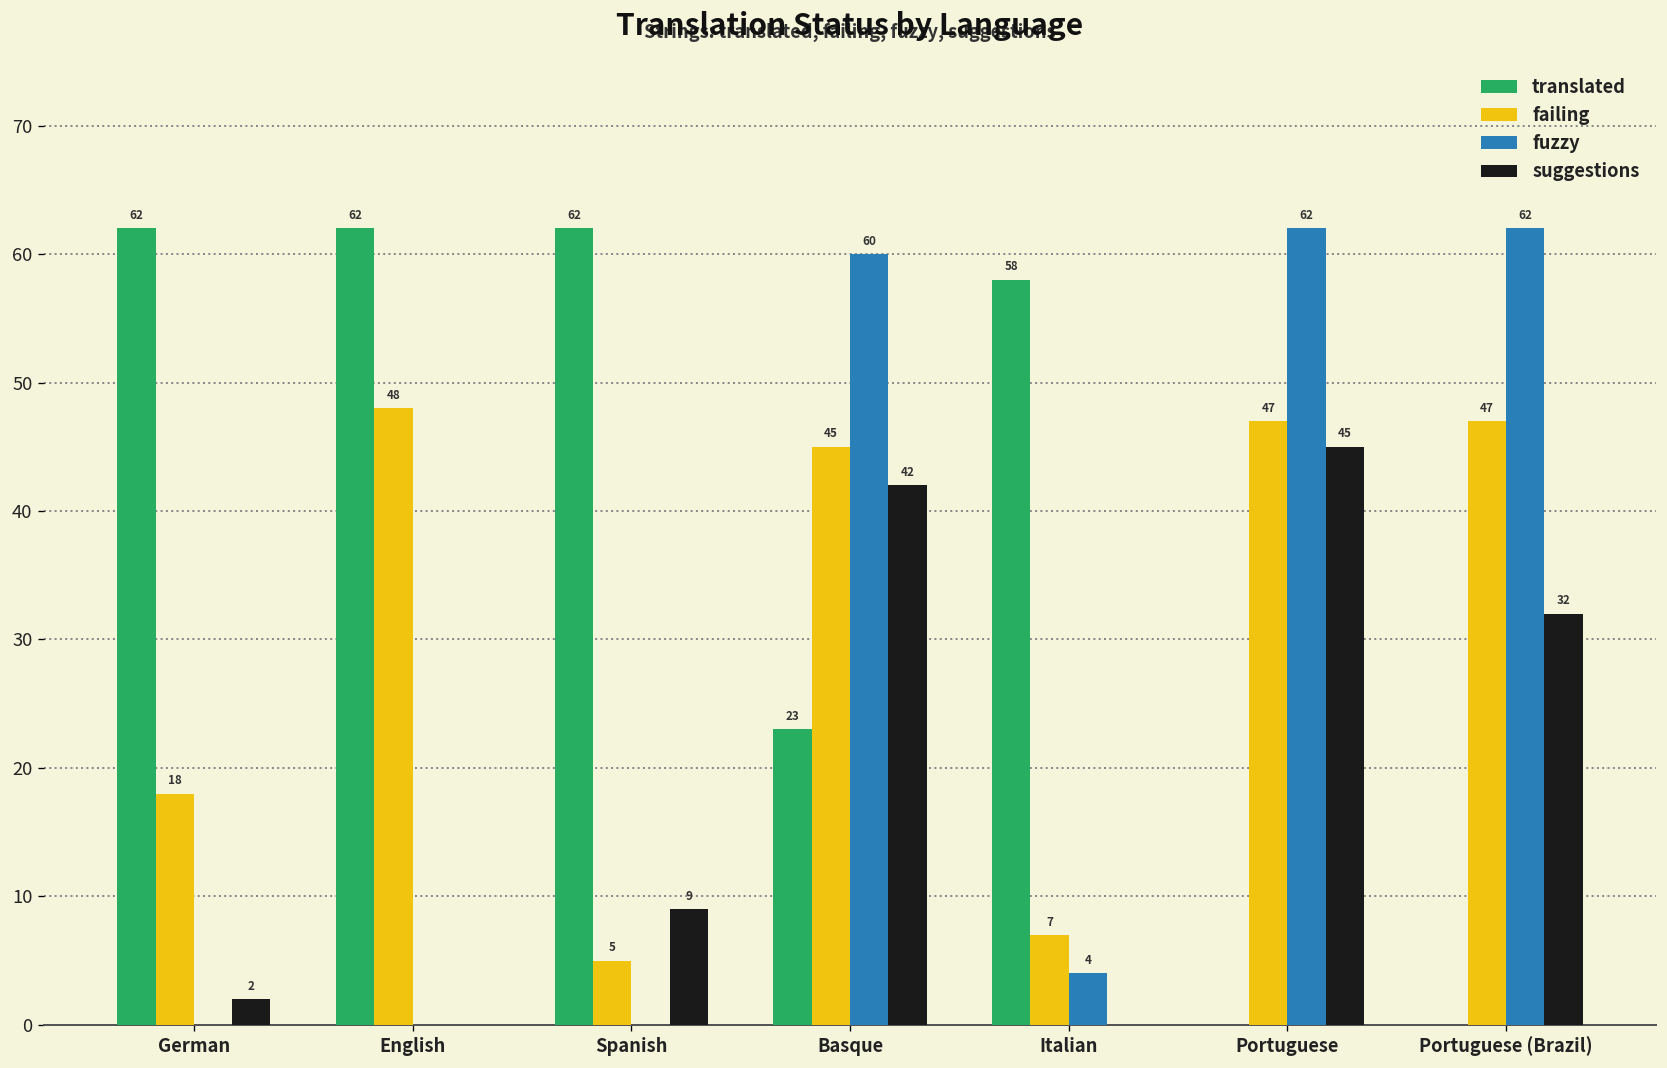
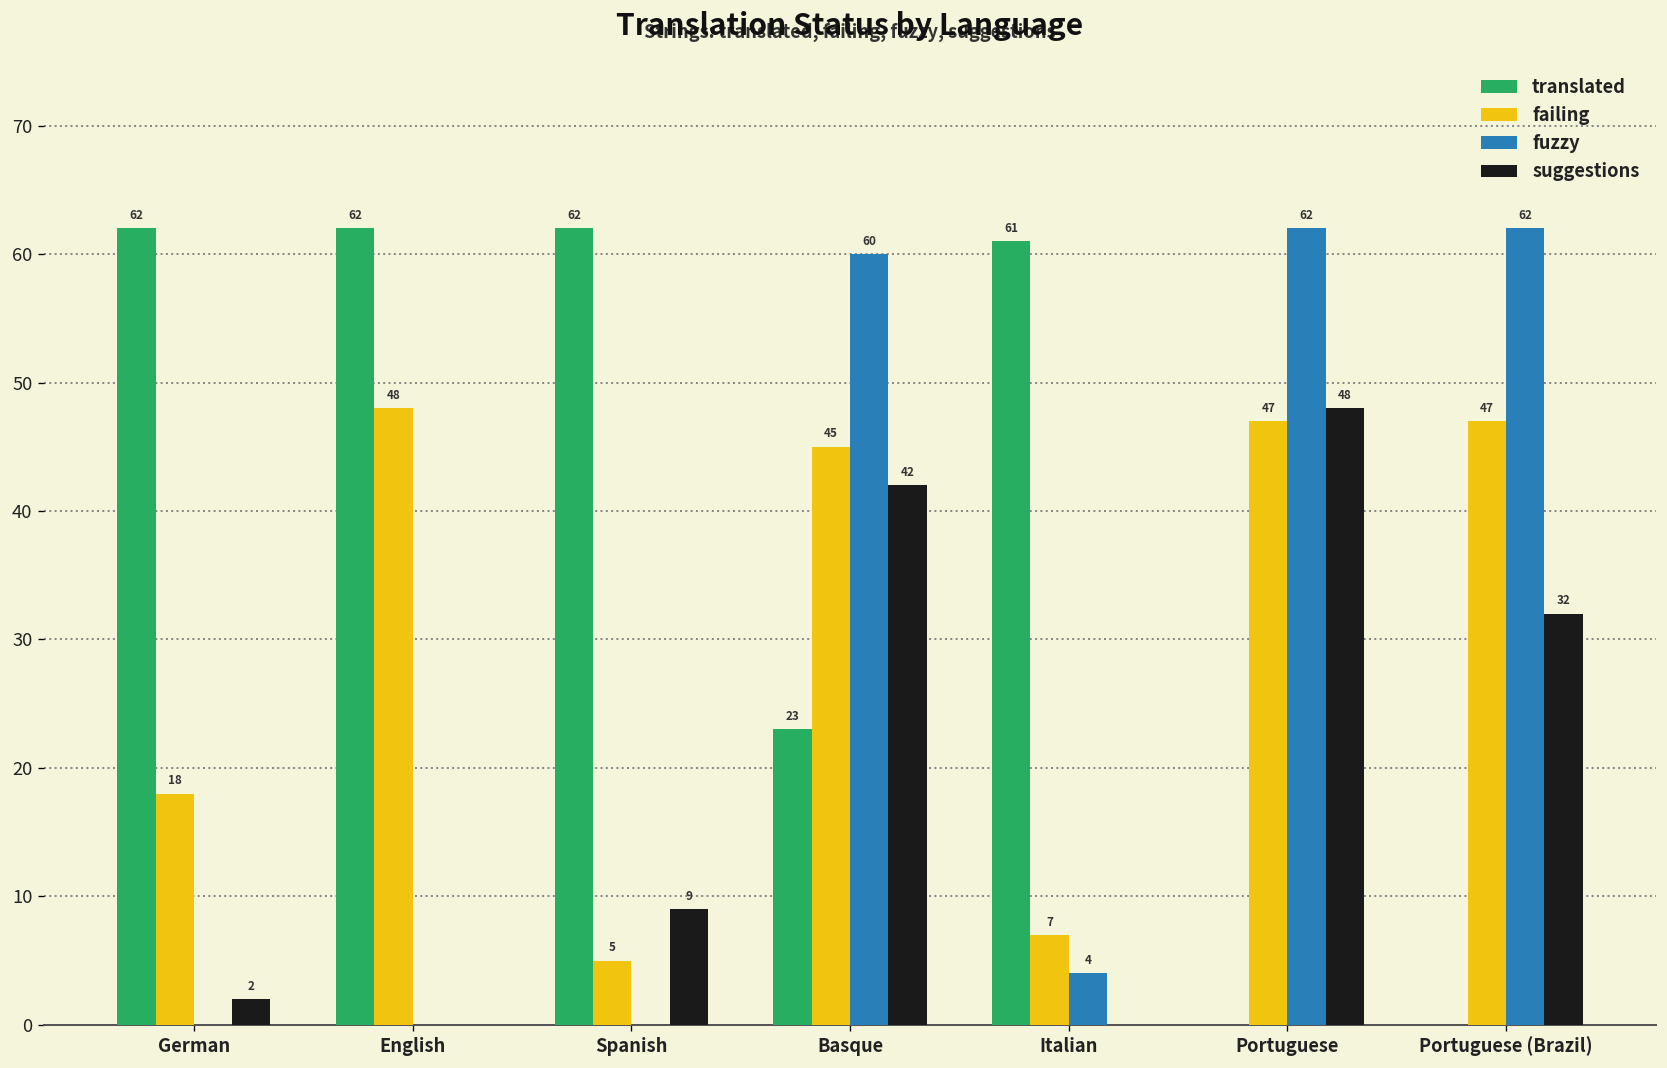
  {
    "translated": {
      "German": 62,
      "English": 62,
      "Spanish": 62,
      "Basque": 23,
-     "Italian": 58
+     "Italian": 61
    },
    "failing": {
      "German": 18,
      "English": 48,
      "Spanish": 5,
      "Basque": 45,
      "Italian": 7,
      "Portuguese": 47,
      "Portuguese (Brazil)": 47
    },
    "fuzzy": {
      "Basque": 60,
      "Italian": 4,
      "Portuguese": 62,
      "Portuguese (Brazil)": 62
    },
    "suggestions": {
      "German": 2,
      "Spanish": 9,
      "Basque": 42,
-     "Portuguese": 45,
+     "Portuguese": 48,
      "Portuguese (Brazil)": 32
    }
  }
